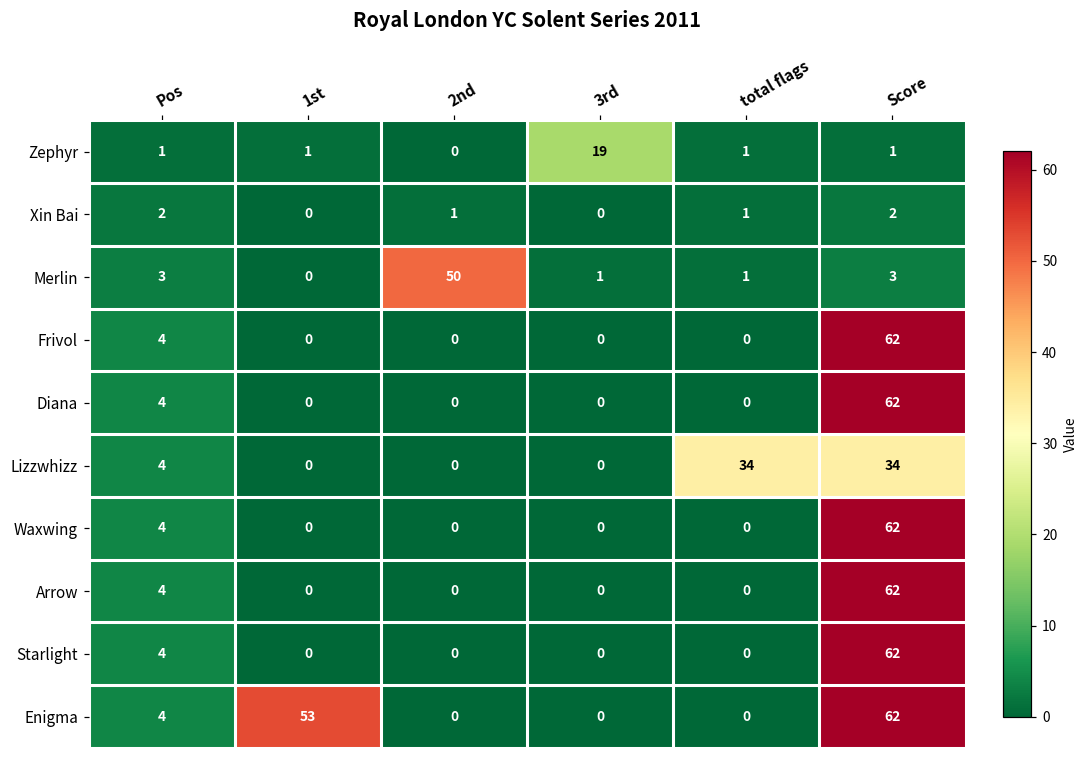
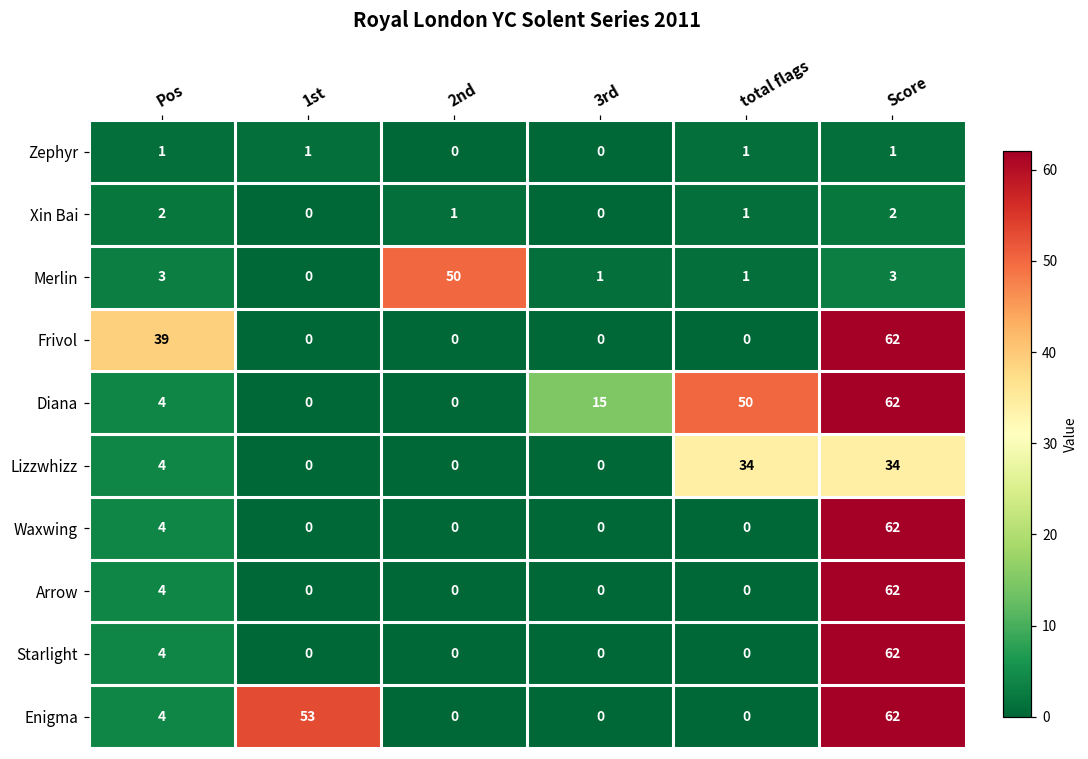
  {
    "Zephyr": {
      "Pos": 1,
      "1st": 1,
      "2nd": 0,
-     "3rd": 19,
+     "3rd": 0,
      "total flags": 1,
      "Score": 1
    },
    "Xin Bai": {
      "Pos": 2,
      "1st": 0,
      "2nd": 1,
      "3rd": 0,
      "total flags": 1,
      "Score": 2
    },
    "Merlin": {
      "Pos": 3,
      "1st": 0,
      "2nd": 50,
      "3rd": 1,
      "total flags": 1,
      "Score": 3
    },
    "Frivol": {
-     "Pos": 4,
+     "Pos": 39,
      "1st": 0,
      "2nd": 0,
      "3rd": 0,
      "total flags": 0,
      "Score": 62
    },
    "Diana": {
      "Pos": 4,
      "1st": 0,
      "2nd": 0,
-     "3rd": 0,
-     "total flags": 0,
+     "3rd": 15,
+     "total flags": 50,
      "Score": 62
    },
    "Lizzwhizz": {
      "Pos": 4,
      "1st": 0,
      "2nd": 0,
      "3rd": 0,
      "total flags": 34,
      "Score": 34
    },
    "Waxwing": {
      "Pos": 4,
      "1st": 0,
      "2nd": 0,
      "3rd": 0,
      "total flags": 0,
      "Score": 62
    },
    "Arrow": {
      "Pos": 4,
      "1st": 0,
      "2nd": 0,
      "3rd": 0,
      "total flags": 0,
      "Score": 62
    },
    "Starlight": {
      "Pos": 4,
      "1st": 0,
      "2nd": 0,
      "3rd": 0,
      "total flags": 0,
      "Score": 62
    },
    "Enigma": {
      "Pos": 4,
      "1st": 53,
      "2nd": 0,
      "3rd": 0,
      "total flags": 0,
      "Score": 62
    }
  }
